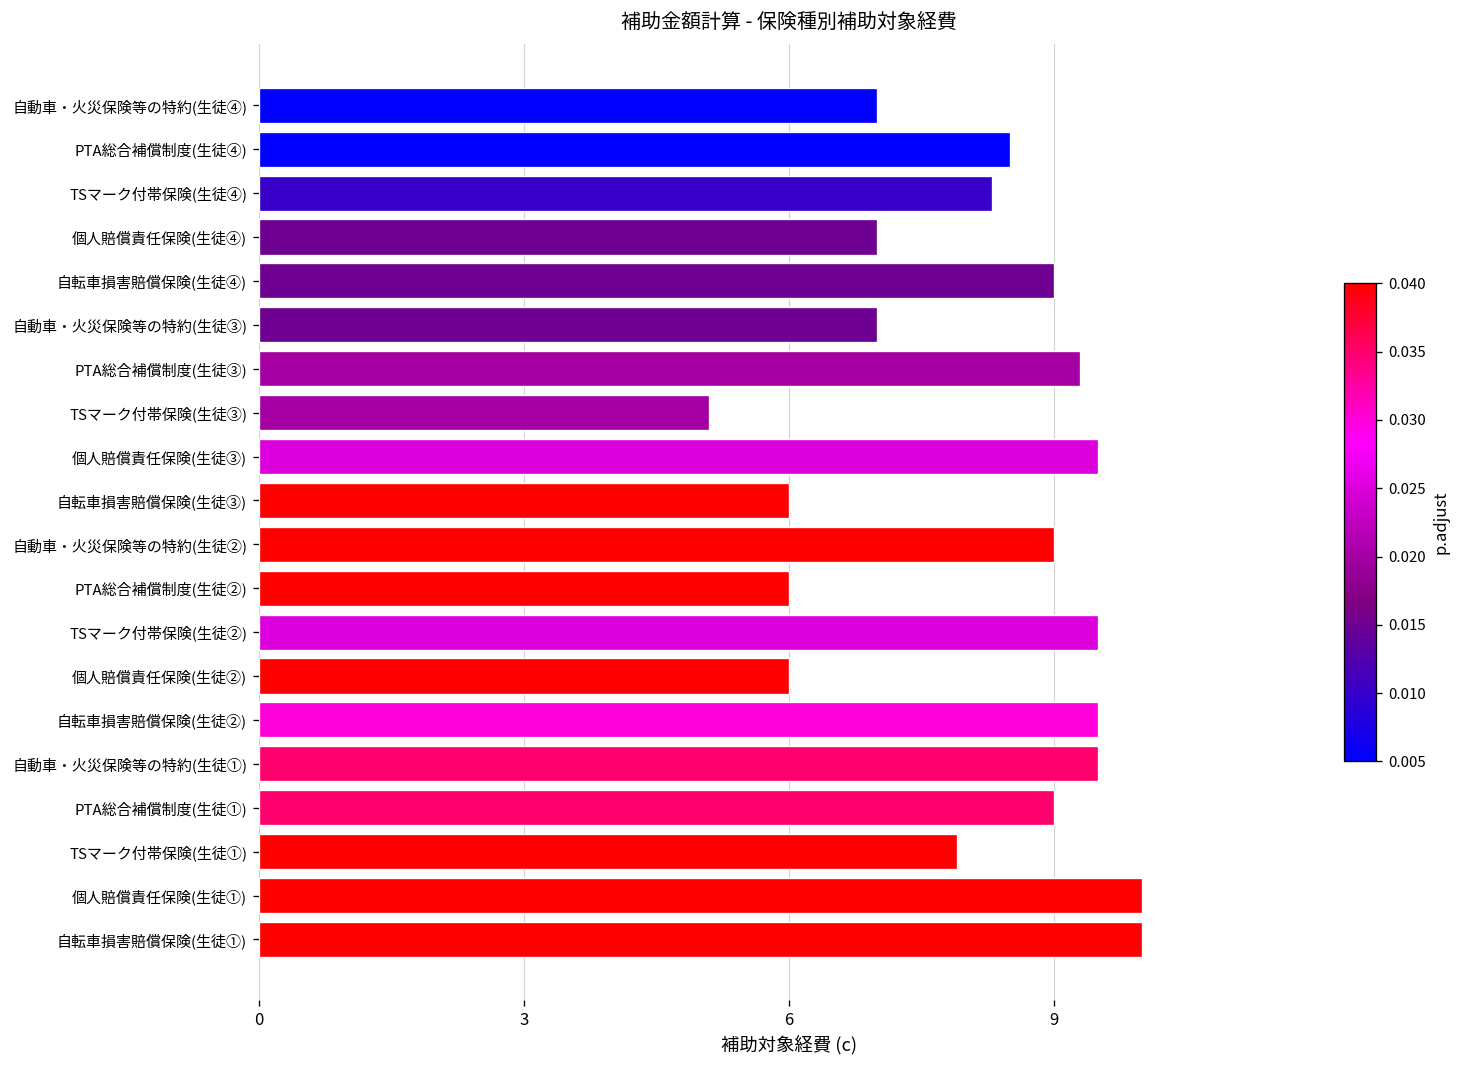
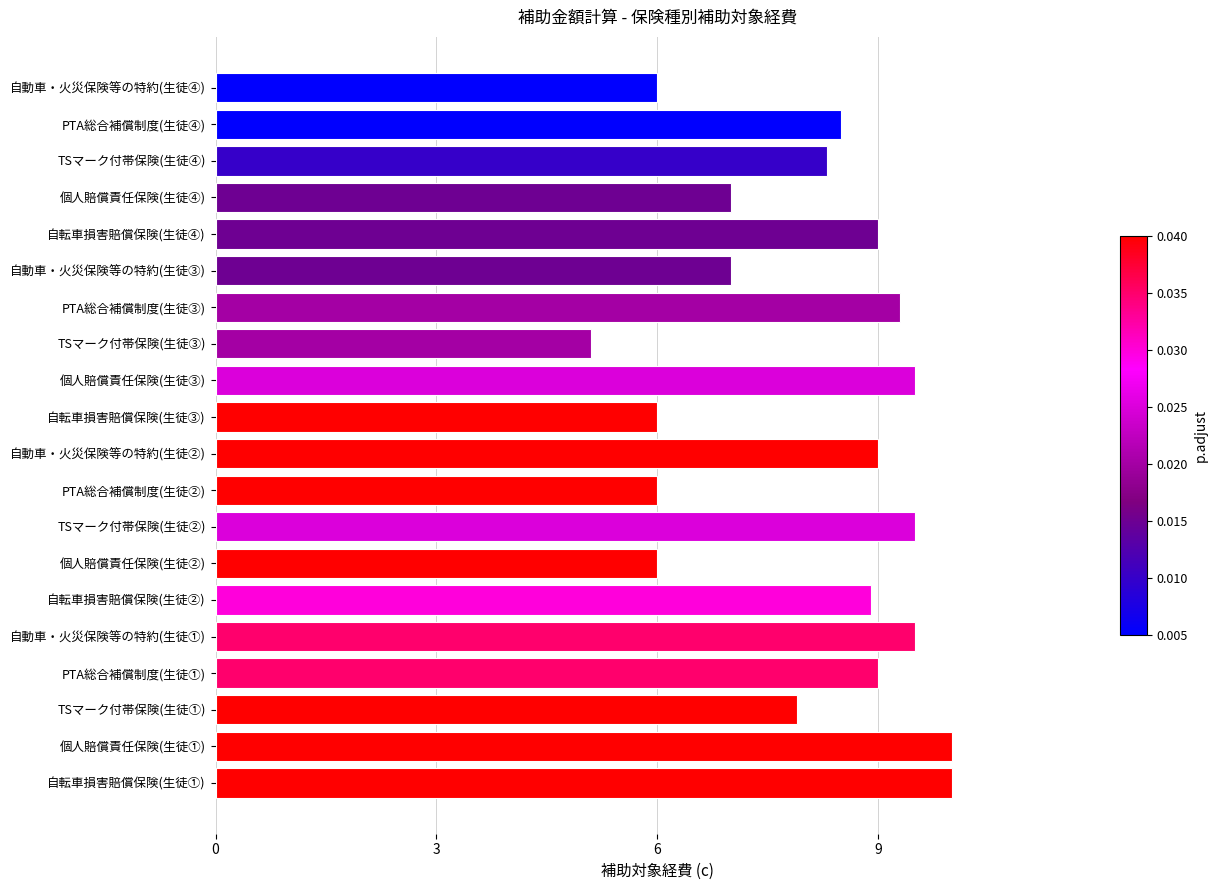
  {
-   "自動車・火災保険等の特約(生徒④)": 7,
+   "自動車・火災保険等の特約(生徒④)": 6,
    "PTA総合補償制度(生徒④)": 8.5,
    "TSマーク付帯保険(生徒④)": 8.3,
    "個人賠償責任保険(生徒④)": 7.0,
    "自転車損害賠償保険(生徒④)": 9.0,
    "自動車・火災保険等の特約(生徒③)": 7.0,
    "PTA総合補償制度(生徒③)": 9.3,
    "TSマーク付帯保険(生徒③)": 5.1,
    "個人賠償責任保険(生徒③)": 9.5,
    "自転車損害賠償保険(生徒③)": 6.0,
    "自動車・火災保険等の特約(生徒②)": 9.0,
    "PTA総合補償制度(生徒②)": 6.0,
    "TSマーク付帯保険(生徒②)": 9.5,
    "個人賠償責任保険(生徒②)": 6.0,
-   "自転車損害賠償保険(生徒②)": 9.5,
+   "自転車損害賠償保険(生徒②)": 8.9,
    "自動車・火災保険等の特約(生徒①)": 9.5,
    "PTA総合補償制度(生徒①)": 9.0,
    "TSマーク付帯保険(生徒①)": 7.9,
    "個人賠償責任保険(生徒①)": 10.0,
    "自転車損害賠償保険(生徒①)": 10.0
  }
